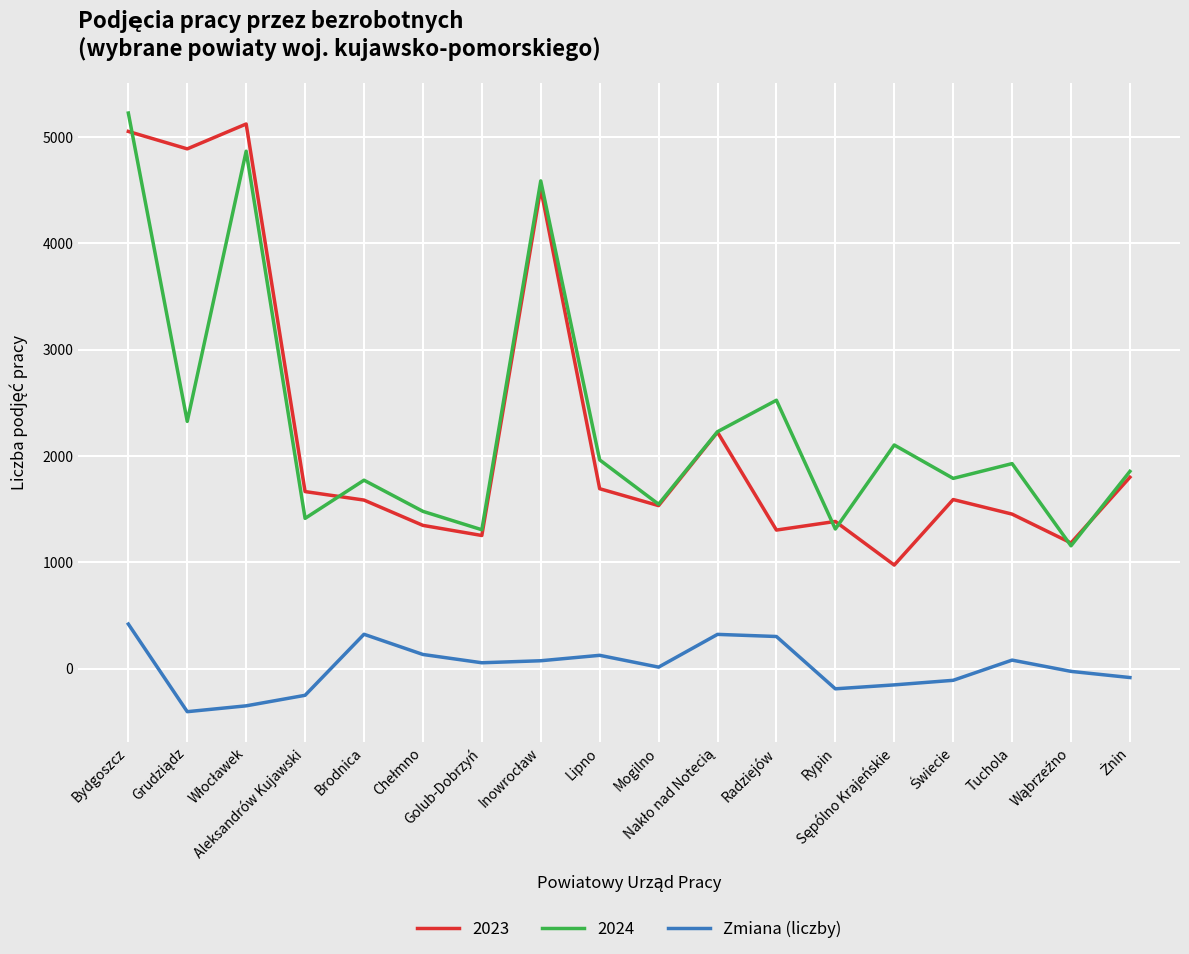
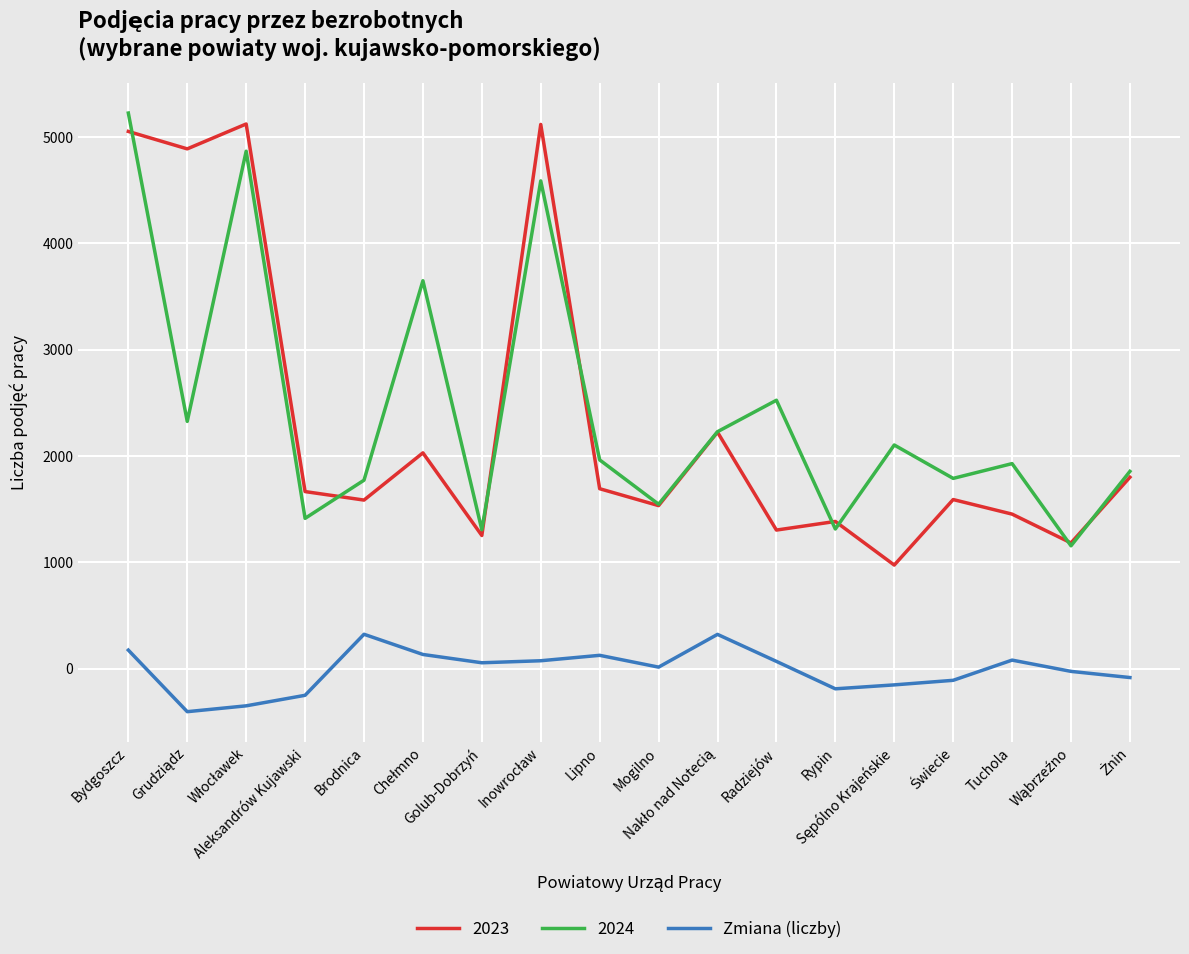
  {
    "2023": {
      "Bydgoszcz": 5050,
      "Grudziądz": 4890,
      "Włocławek": 5120,
      "Aleksandrów Kujawski": 1660,
      "Brodnica": 1580,
-     "Chełmno": 1350,
+     "Chełmno": 2030,
      "Golub-Dobrzyń": 1250,
-     "Inowrocław": 4510,
+     "Inowrocław": 5120,
      "Lipno": 1690,
      "Radziejów": 1300,
      "Rypin": 1380,
      "Sępólno Krajeńskie": 970,
      "Świecie": 1590,
      "Tuchola": 1450,
      "Wąbrzeźno": 1180,
      "Żnin": 1800
    },
    "2024": {
      "Bydgoszcz": 5220,
      "Grudziądz": 2320,
      "Włocławek": 4870,
      "Aleksandrów Kujawski": 1410,
      "Brodnica": 1770,
-     "Chełmno": 1480,
+     "Chełmno": 3650,
      "Golub-Dobrzyń": 1310,
      "Inowrocław": 4590,
      "Lipno": 1960,
      "Radziejów": 2520,
      "Rypin": 1310,
      "Sępólno Krajeńskie": 2100,
      "Świecie": 1790,
      "Tuchola": 1930,
      "Wąbrzeźno": 1150,
      "Żnin": 1850
    },
    "Zmiana (liczby)": {
-     "Bydgoszcz": 420,
+     "Bydgoszcz": 170,
      "Grudziądz": -410,
      "Włocławek": -350,
      "Aleksandrów Kujawski": -250,
      "Brodnica": 320,
      "Chełmno": 130,
      "Golub-Dobrzyń": 50,
      "Inowrocław": 70,
      "Lipno": 120,
      "Mogilno": 10,
      "Nakło nad Notecią": 320,
-     "Radziejów": 300,
+     "Radziejów": 70,
      "Rypin": -190,
      "Sępólno Krajeńskie": -150,
      "Świecie": -110,
      "Tuchola": 80,
      "Wąbrzeźno": -30,
      "Żnin": -90
    }
  }
